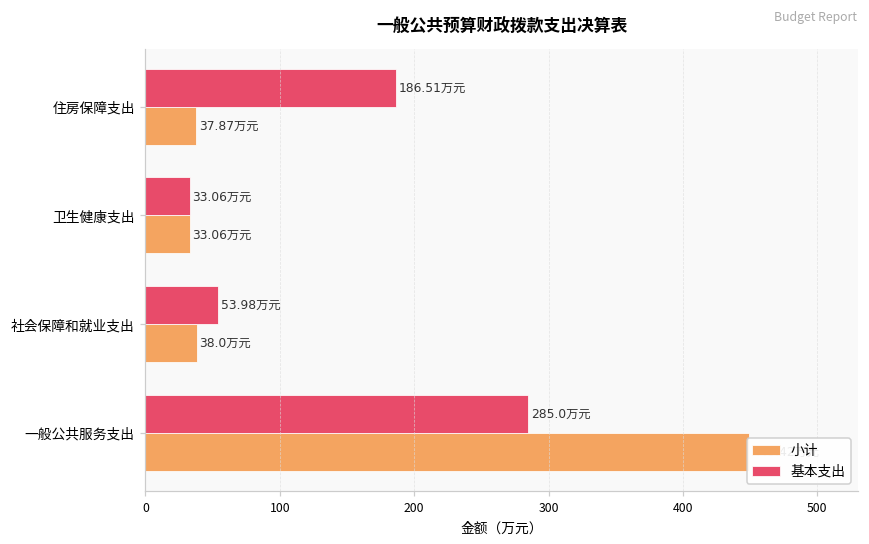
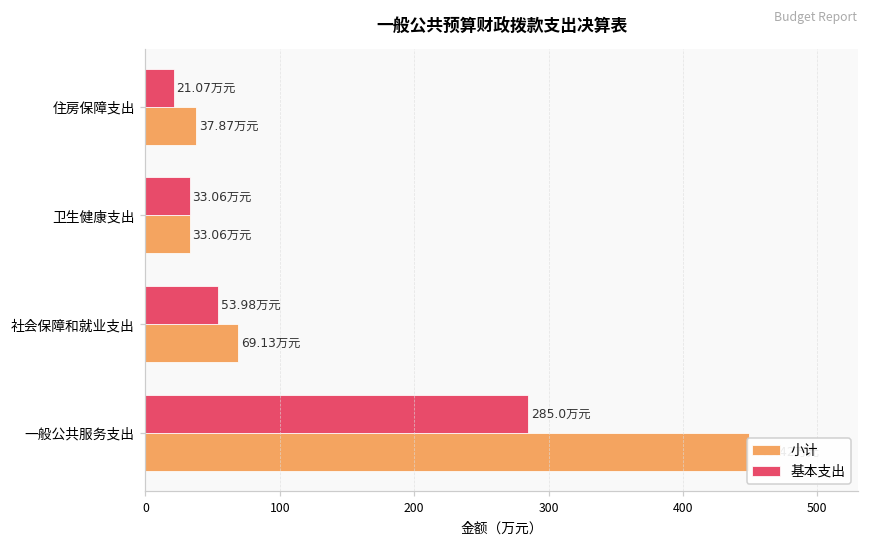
  {
    "小计": {
      "住房保障支出": 37.87,
      "卫生健康支出": 33.06,
-     "社会保障和就业支出": 38.0
+     "社会保障和就业支出": 69.13
    },
    "基本支出": {
-     "住房保障支出": 186.51,
+     "住房保障支出": 21.07,
      "卫生健康支出": 33.06,
      "社会保障和就业支出": 53.98,
      "一般公共服务支出": 285.0
    }
  }
